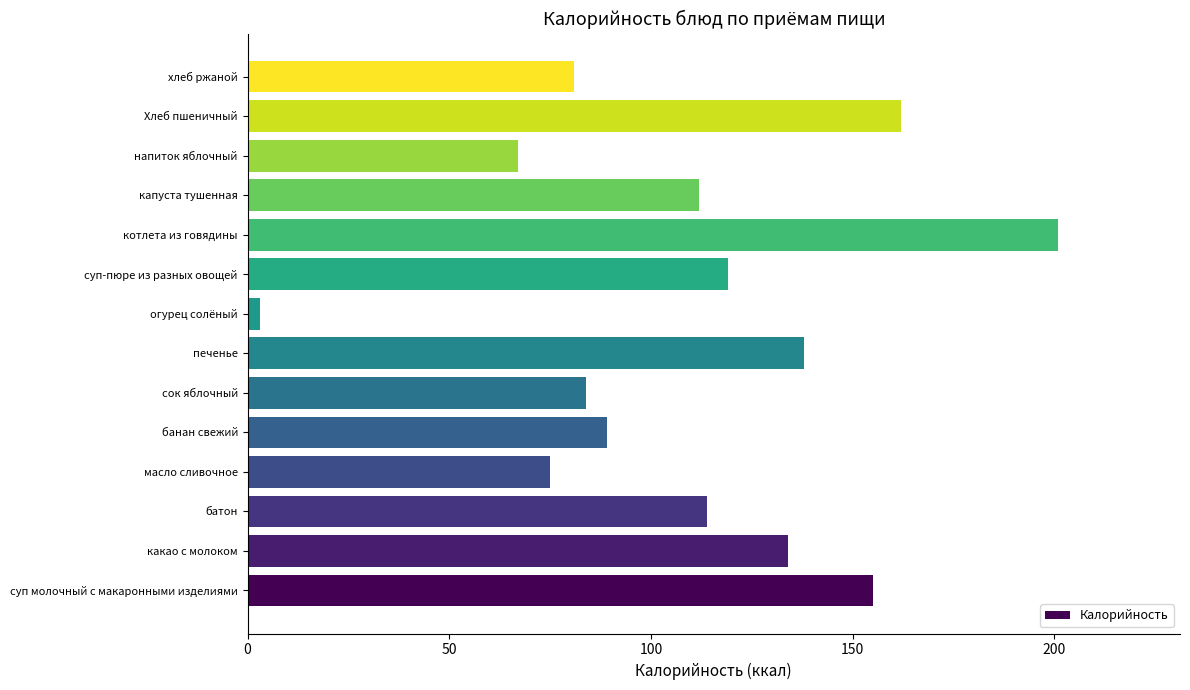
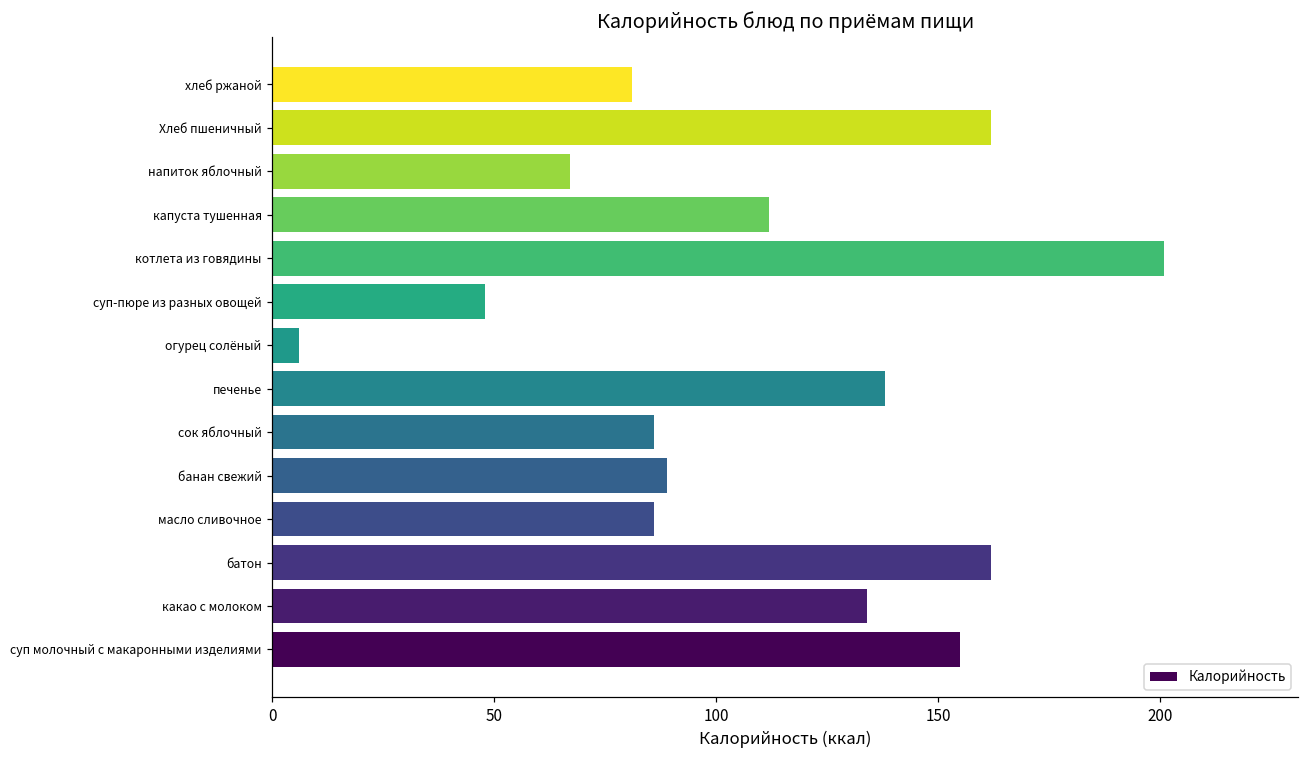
  {
    "хлеб ржаной": 81,
    "Хлеб пшеничный": 162,
    "напиток яблочный": 67,
    "капуста тушенная": 112,
    "котлета из говядины": 201,
-   "суп-пюре из разных овощей": 119,
-   "огурец солёный": 3,
+   "суп-пюре из разных овощей": 48,
+   "огурец солёный": 6,
    "печенье": 138,
-   "сок яблочный": 84,
+   "сок яблочный": 86,
    "банан свежий": 89,
-   "масло сливочное": 75,
-   "батон": 114,
+   "масло сливочное": 86,
+   "батон": 162,
    "какао с молоком": 134,
    "суп молочный с макаронными изделиями": 155
  }
